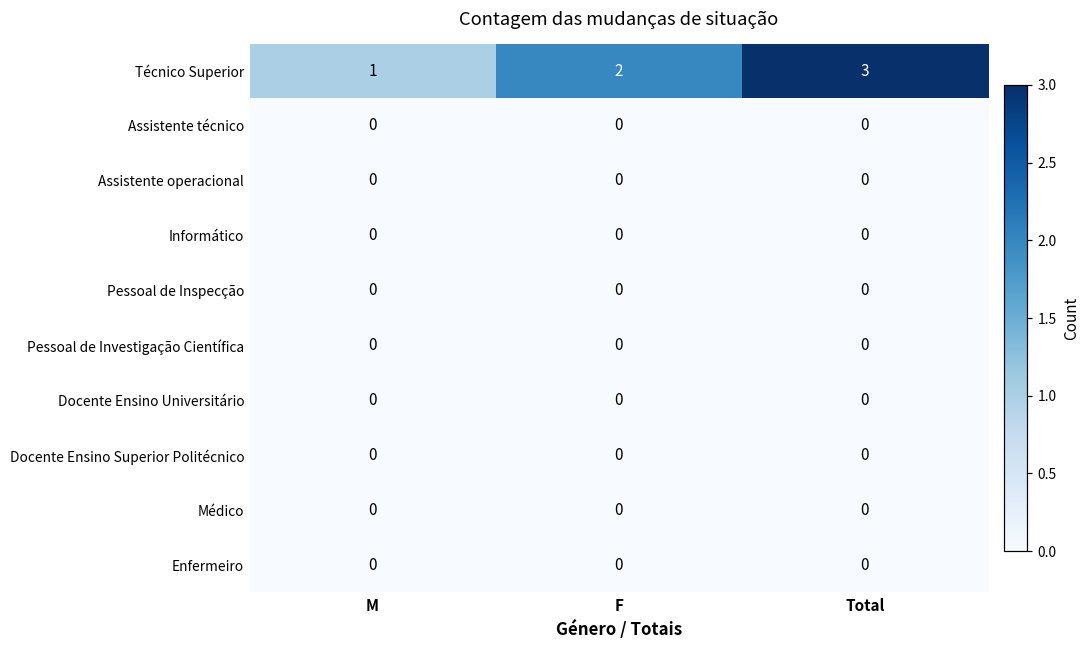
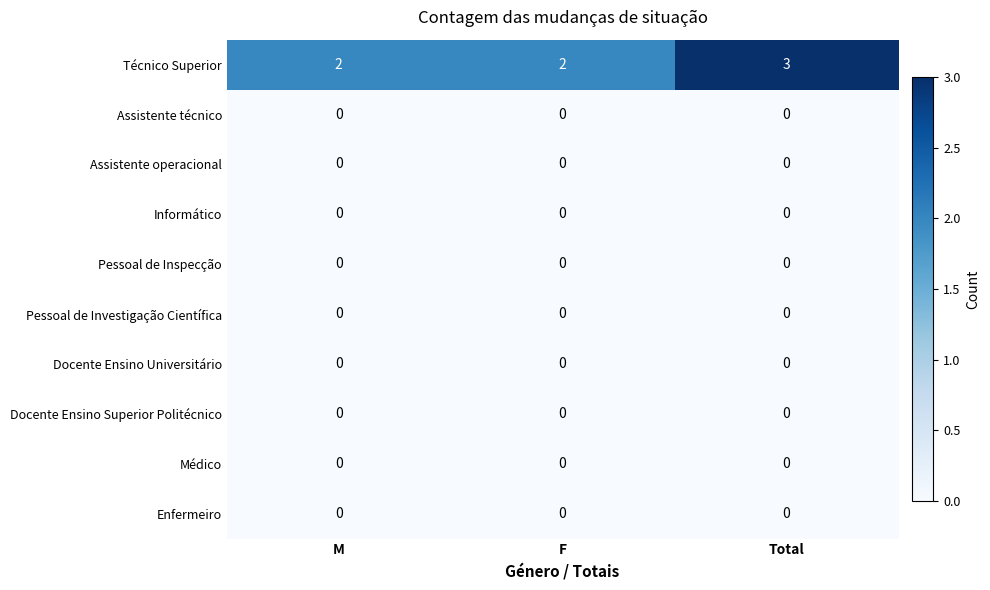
  {
    "Técnico Superior": {
-     "M": 1,
+     "M": 2,
      "F": 2,
      "Total": 3
    },
    "Assistente técnico": {
      "M": 0,
      "F": 0,
      "Total": 0
    },
    "Assistente operacional": {
      "M": 0,
      "F": 0,
      "Total": 0
    },
    "Informático": {
      "M": 0,
      "F": 0,
      "Total": 0
    },
    "Pessoal de Inspecção": {
      "M": 0,
      "F": 0,
      "Total": 0
    },
    "Pessoal de Investigação Científica": {
      "M": 0,
      "F": 0,
      "Total": 0
    },
    "Docente Ensino Universitário": {
      "M": 0,
      "F": 0,
      "Total": 0
    },
    "Docente Ensino Superior Politécnico": {
      "M": 0,
      "F": 0,
      "Total": 0
    },
    "Médico": {
      "M": 0,
      "F": 0,
      "Total": 0
    },
    "Enfermeiro": {
      "M": 0,
      "F": 0,
      "Total": 0
    }
  }
